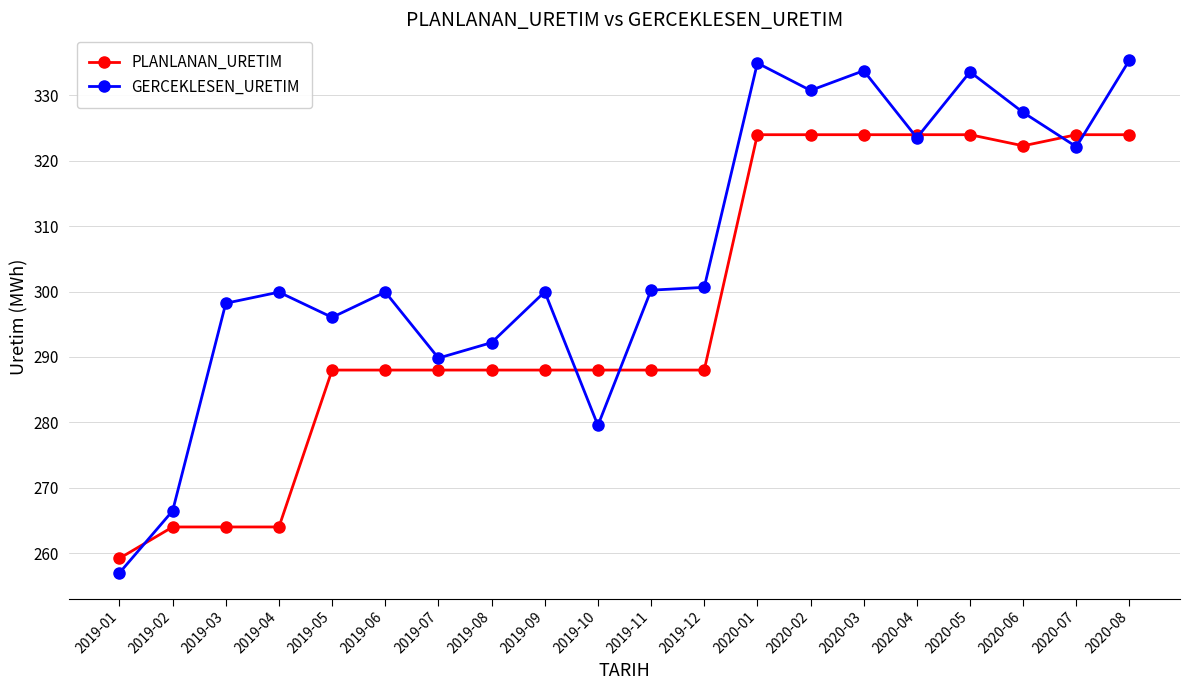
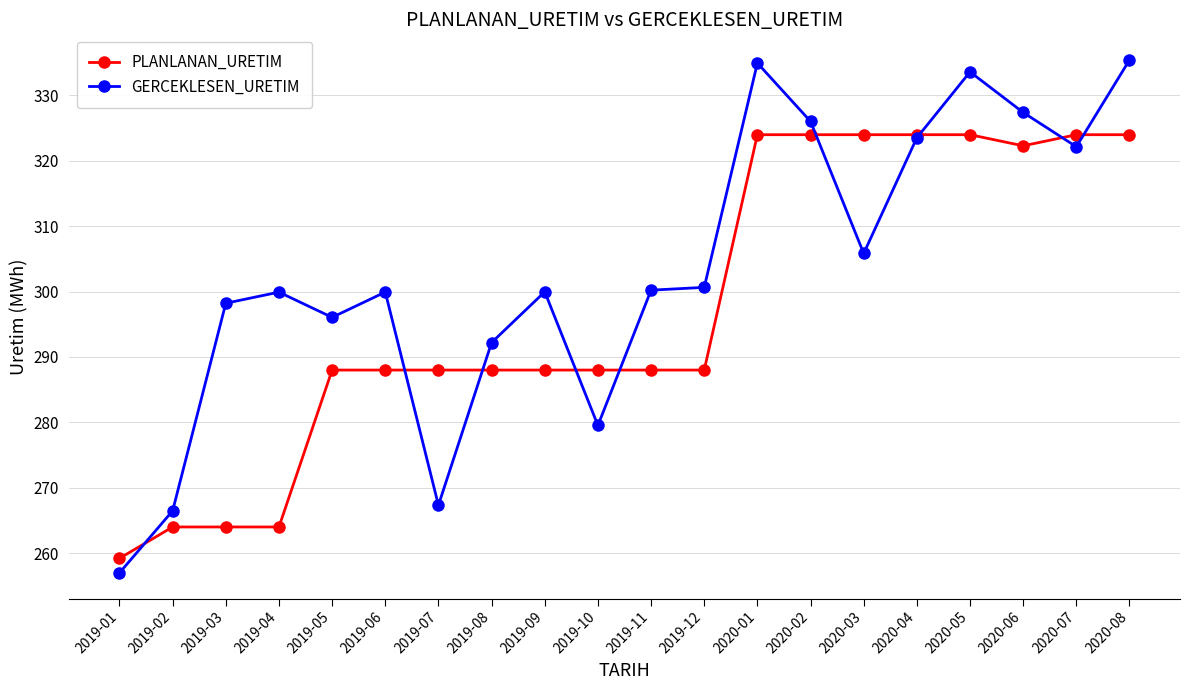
  {
    "PLANLANAN_URETIM": {
      "2019-01": 259,
      "2019-02": 264,
      "2019-03": 264,
      "2019-04": 264,
      "2019-05": 288,
      "2019-06": 288,
      "2019-07": 288,
      "2019-08": 288,
      "2019-09": 288,
      "2019-10": 288,
      "2019-11": 288,
      "2019-12": 288,
      "2020-01": 324,
      "2020-02": 324,
      "2020-03": 324,
      "2020-04": 324,
      "2020-05": 324,
      "2020-06": 322,
      "2020-07": 324,
      "2020-08": 324
    },
    "GERCEKLESEN_URETIM": {
      "2019-01": 257,
      "2019-02": 266,
      "2019-03": 298,
      "2019-04": 300,
      "2019-05": 296,
      "2019-06": 300,
-     "2019-07": 290,
+     "2019-07": 267,
      "2019-08": 292,
      "2019-09": 300,
      "2019-10": 280,
      "2019-11": 300,
      "2019-12": 301,
      "2020-01": 335,
-     "2020-02": 331,
-     "2020-03": 334,
+     "2020-02": 326,
+     "2020-03": 306,
      "2020-04": 324,
      "2020-05": 334,
      "2020-06": 327,
      "2020-07": 322,
      "2020-08": 335
    }
  }
